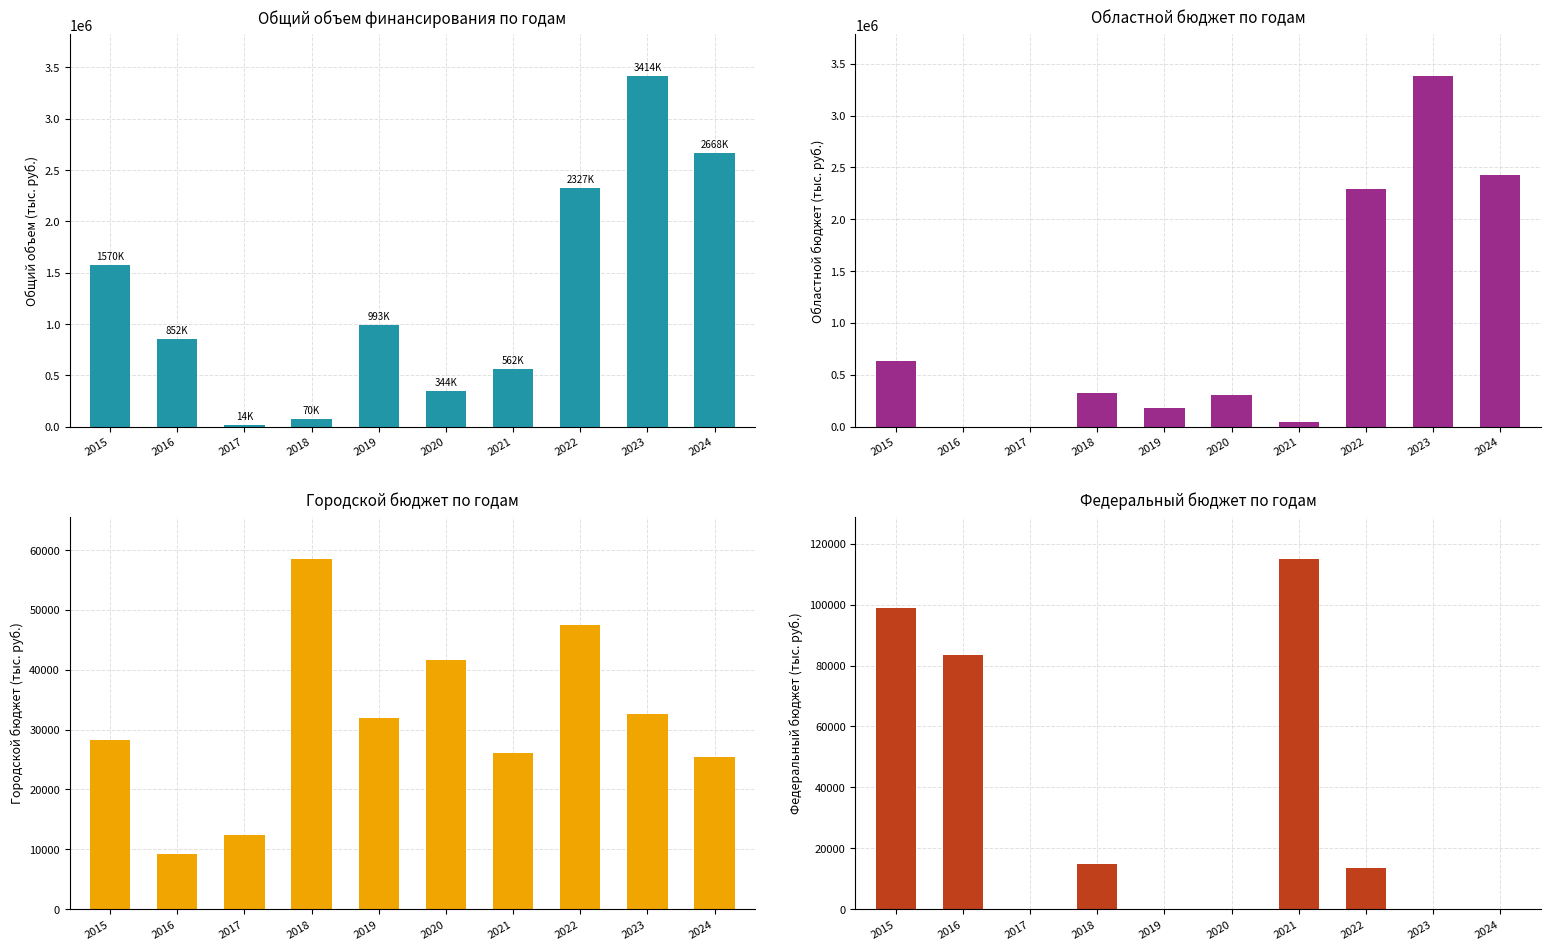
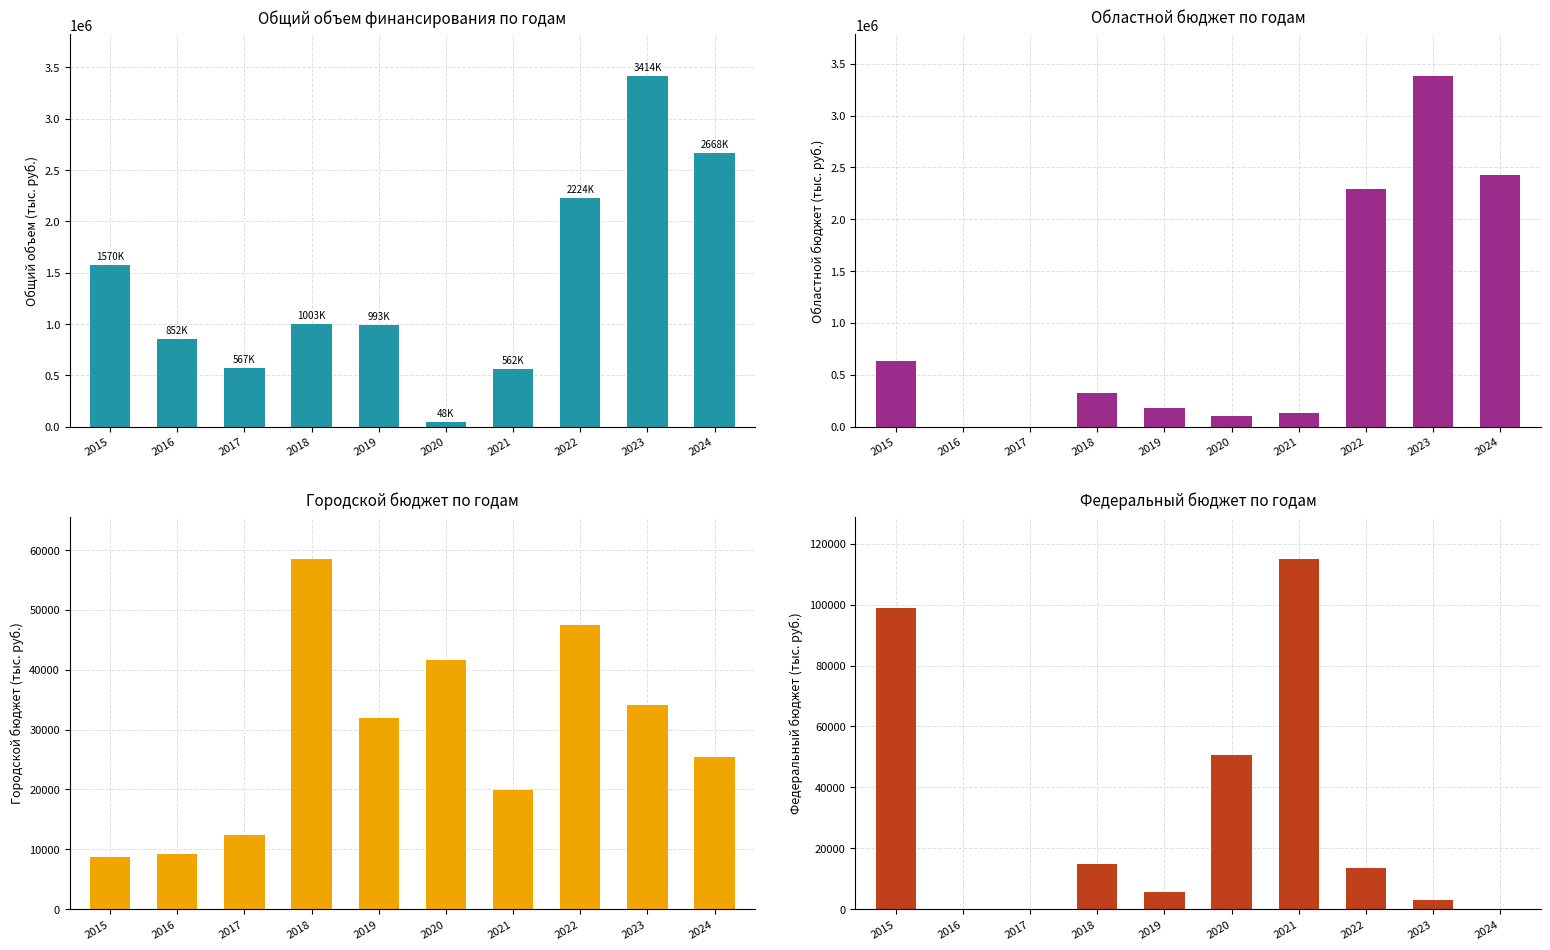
  {
    "Общий объем финансирования по годам": {
      "2015": "1570K",
      "2016": "852K",
-     "2017": "14K",
-     "2018": "70K",
+     "2017": "567K",
+     "2018": "1003K",
      "2019": "993K",
-     "2020": "344K",
+     "2020": "48K",
      "2021": "562K",
-     "2022": "2327K",
+     "2022": "2224K",
      "2023": "3414K",
      "2024": "2668K"
    },
    "Областной бюджет по годам": {
      "2015": "630000",
      "2016": "0",
      "2017": "0",
      "2018": "320000",
      "2019": "180000",
-     "2020": "300000",
-     "2021": "40000",
+     "2020": "110000",
+     "2021": "130000",
      "2022": "2300000",
      "2023": "3380000",
      "2024": "2430000"
    },
    "Городской бюджет по годам": {
-     "2015": "28000",
+     "2015": "9000",
      "2016": "9000",
      "2017": "12000",
      "2018": "59000",
      "2019": "32000",
      "2020": "42000",
-     "2021": "26000",
+     "2021": "20000",
      "2022": "47000",
-     "2023": "33000",
+     "2023": "34000",
      "2024": "25000"
    },
    "Федеральный бюджет по годам": {
      "2015": "99000",
-     "2016": "83000",
+     "2016": "0",
      "2017": "0",
      "2018": "15000",
-     "2019": "0",
-     "2020": "0",
+     "2019": "6000",
+     "2020": "51000",
      "2021": "115000",
      "2022": "13000",
-     "2023": "0",
+     "2023": "3000",
      "2024": "0"
    }
  }
